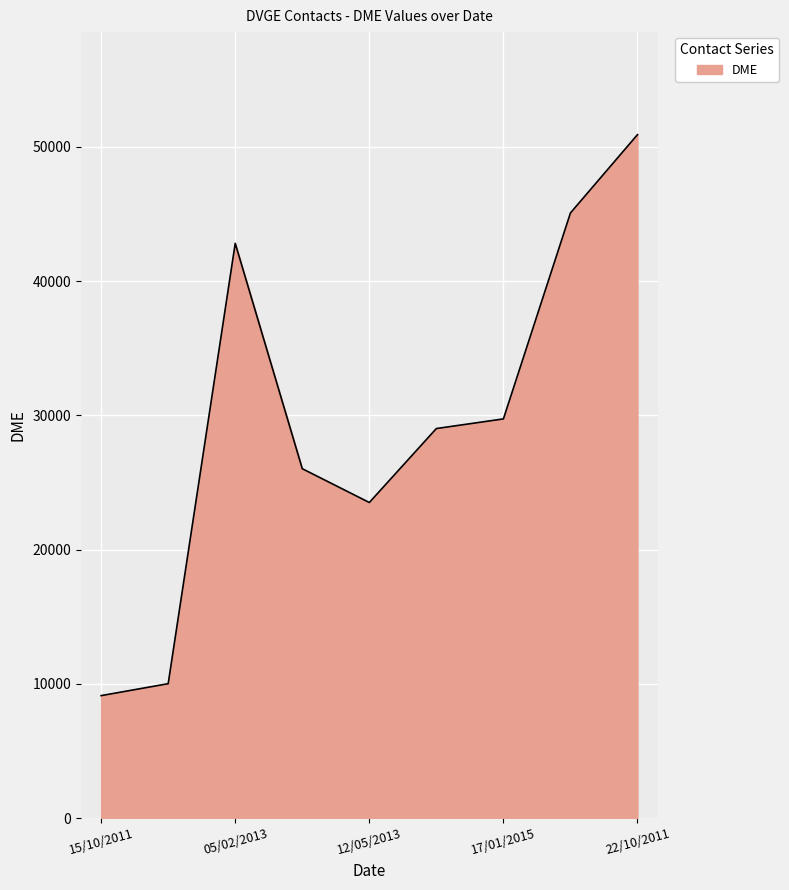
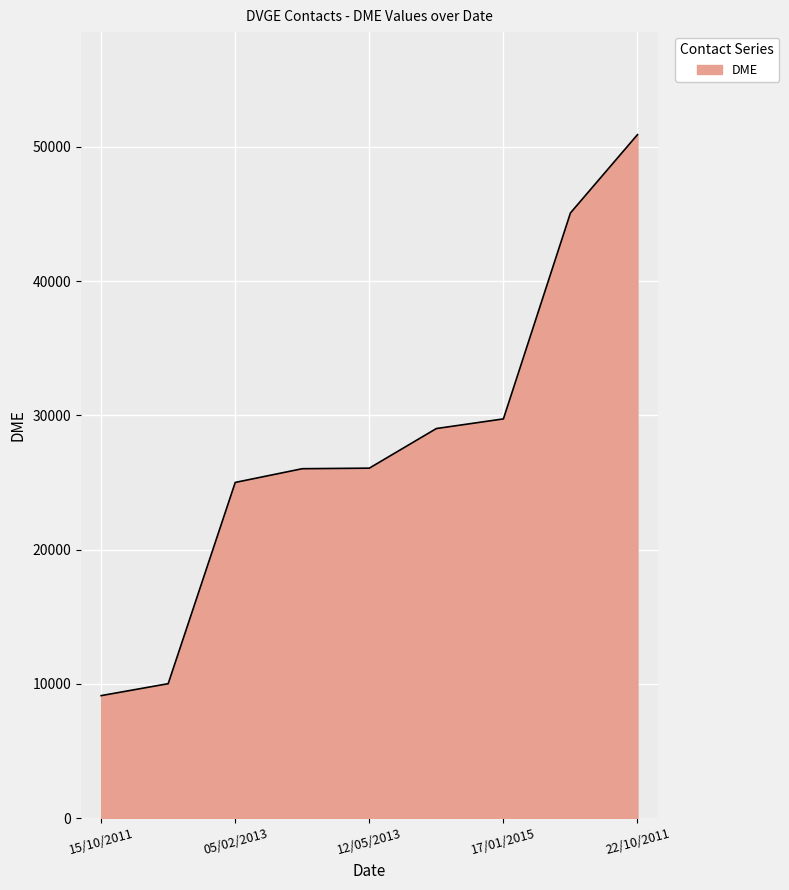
  {
    "15/10/2011": 9100,
-   "05/02/2013": 42800,
-   "12/05/2013": 23500,
+   "05/02/2013": 25000,
+   "12/05/2013": 26100,
    "17/01/2015": 29700,
    "22/10/2011": 50900
  }
